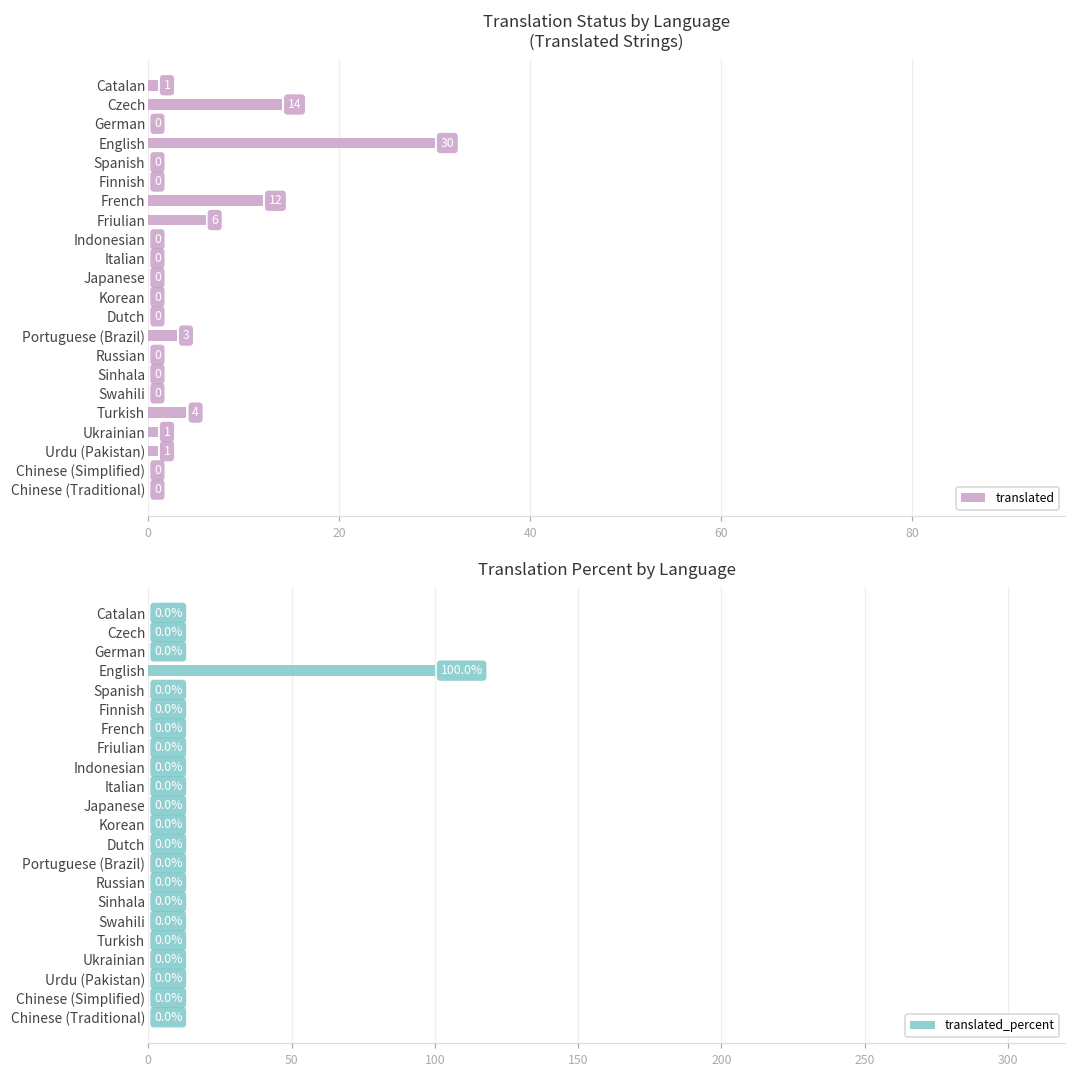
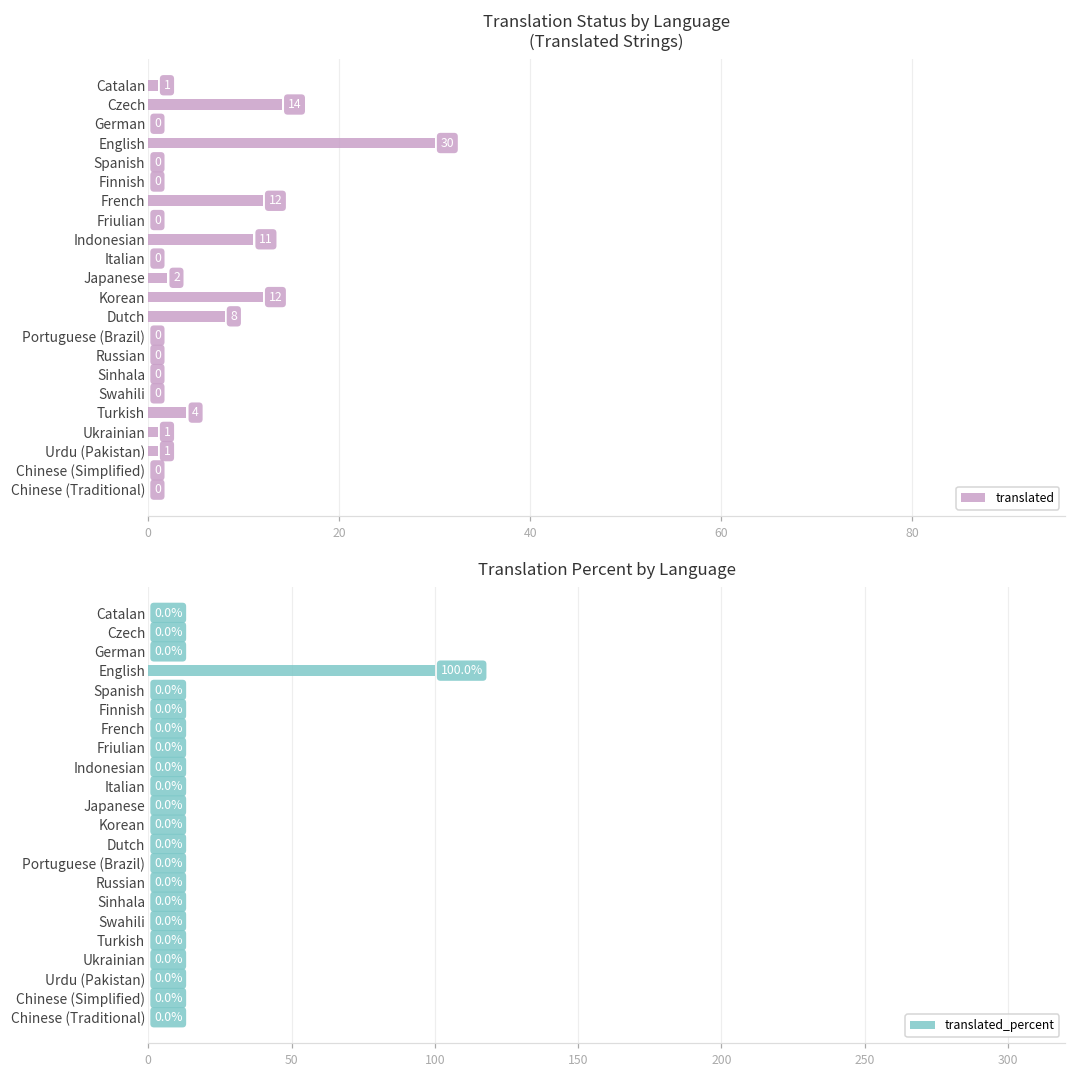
  {
    "Translation Status by Language (Translated Strings)": {
-     "Friulian": 6,
-     "Indonesian": 0,
-     "Japanese": 0,
-     "Korean": 0,
-     "Dutch": 0,
-     "Portuguese (Brazil)": 3
+     "Friulian": 0,
+     "Indonesian": 11,
+     "Japanese": 2,
+     "Korean": 12,
+     "Dutch": 8,
+     "Portuguese (Brazil)": 0
    }
  }
